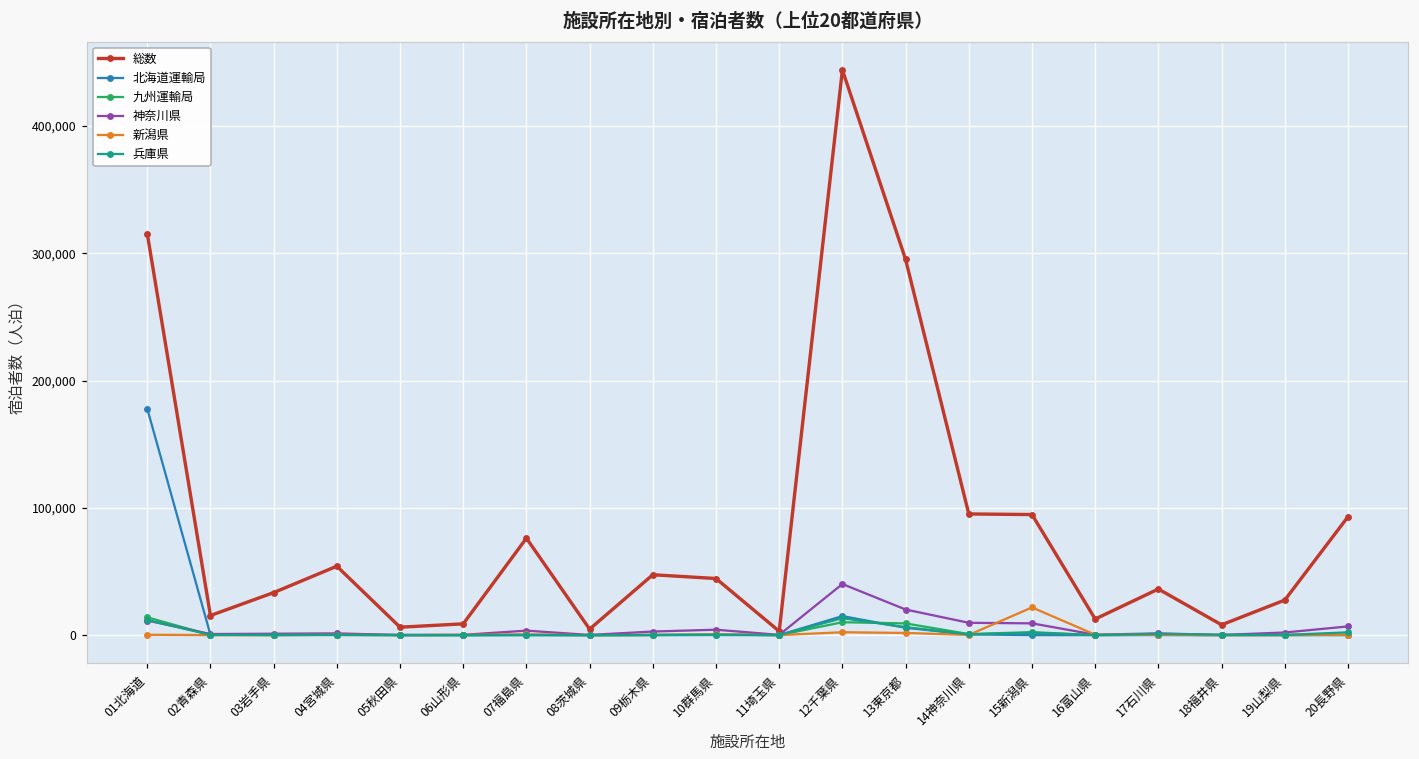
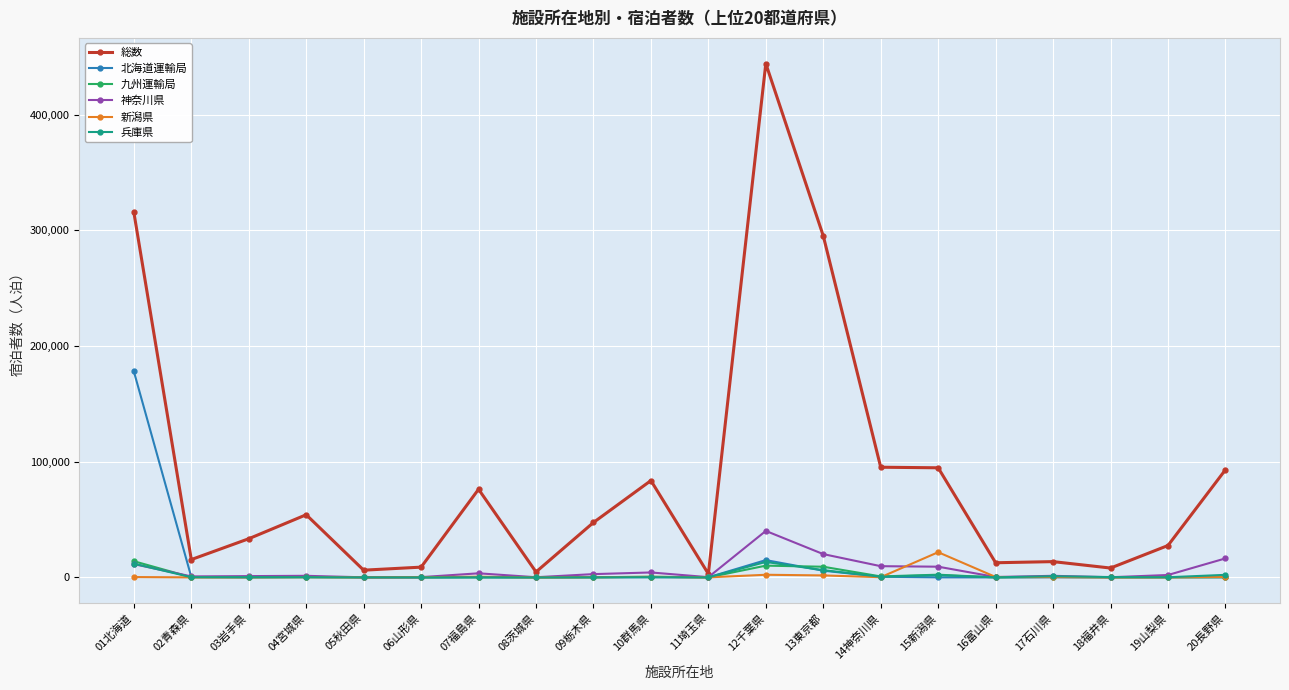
  {
    "総数": {
      "01北海道": "316,000",
      "02青森県": "15,000",
      "03岩手県": "33,000",
      "04宮城県": "54,000",
      "05秋田県": "6,000",
      "06山形県": "9,000",
      "07福島県": "76,000",
      "08茨城県": "5,000",
      "09栃木県": "47,000",
-     "10群馬県": "45,000",
+     "10群馬県": "84,000",
      "11埼玉県": "3,000",
      "12千葉県": "444,000",
      "13東京都": "295,000",
      "14神奈川県": "95,000",
      "15新潟県": "95,000",
      "16富山県": "13,000",
-     "17石川県": "36,000",
+     "17石川県": "14,000",
      "18福井県": "8,000",
      "19山梨県": "28,000",
      "20長野県": "93,000"
    },
    "北海道運輸局": {
      "01北海道": "178,000"
    },
    "神奈川県": {
      "07福島県": "4,000",
      "09栃木県": "3,000",
      "10群馬県": "4,000",
      "12千葉県": "40,000",
      "13東京都": "20,000",
      "14神奈川県": "10,000",
      "15新潟県": "9,000",
-     "20長野県": "7,000"
+     "20長野県": "16,000"
    },
    "新潟県": {
      "01北海道": "0",
      "12千葉県": "2,000",
      "13東京都": "2,000",
      "15新潟県": "22,000"
    }
  }
